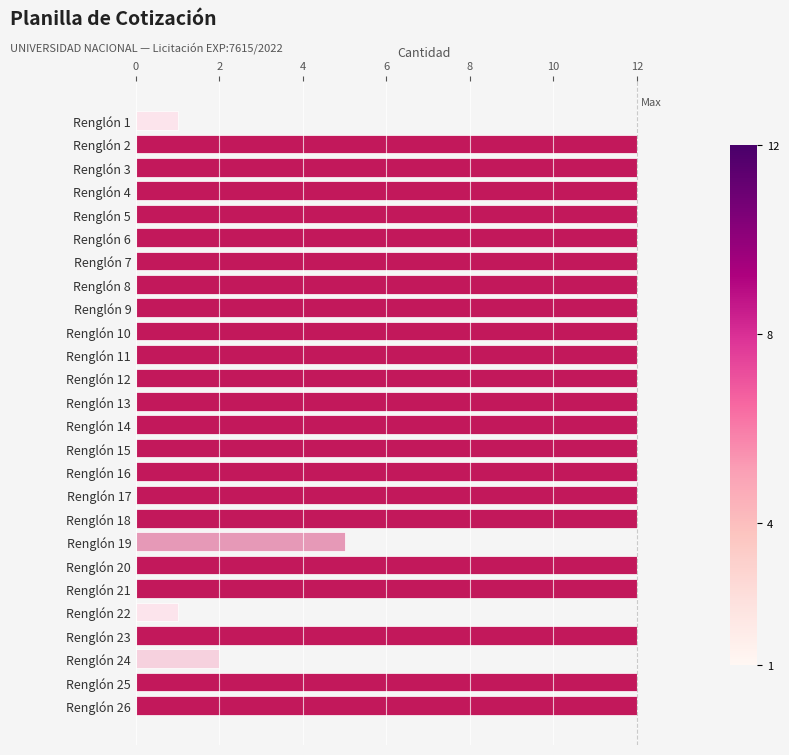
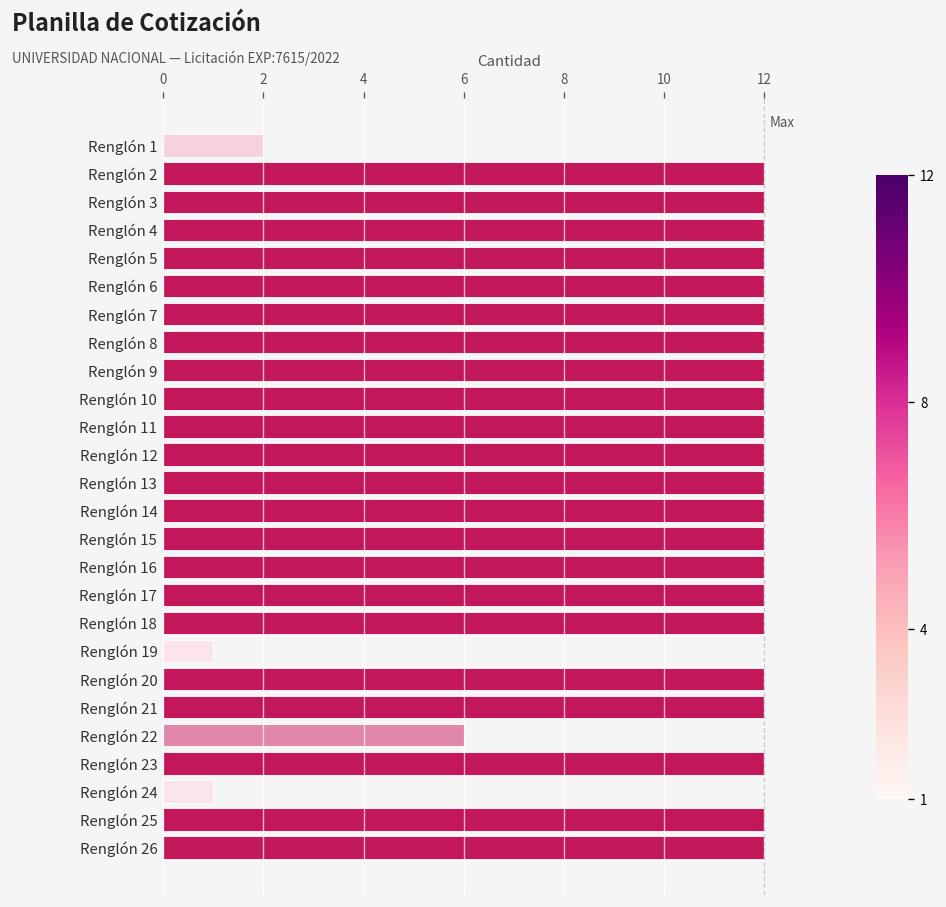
  {
-   "Renglón 1": 1,
+   "Renglón 1": 2,
    "Renglón 2": 12,
    "Renglón 3": 12,
    "Renglón 4": 12,
    "Renglón 5": 12,
    "Renglón 6": 12,
    "Renglón 7": 12,
    "Renglón 8": 12,
    "Renglón 9": 12,
    "Renglón 10": 12,
    "Renglón 11": 12,
    "Renglón 12": 12,
    "Renglón 13": 12,
    "Renglón 14": 12,
    "Renglón 15": 12,
    "Renglón 16": 12,
    "Renglón 17": 12,
    "Renglón 18": 12,
-   "Renglón 19": 5,
+   "Renglón 19": 1,
    "Renglón 20": 12,
    "Renglón 21": 12,
-   "Renglón 22": 1,
+   "Renglón 22": 6,
    "Renglón 23": 12,
-   "Renglón 24": 2,
+   "Renglón 24": 1,
    "Renglón 25": 12,
    "Renglón 26": 12
  }
